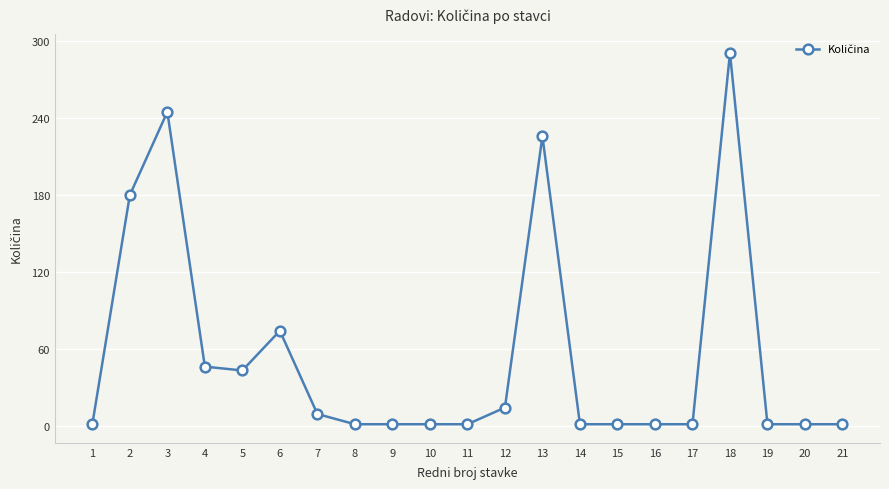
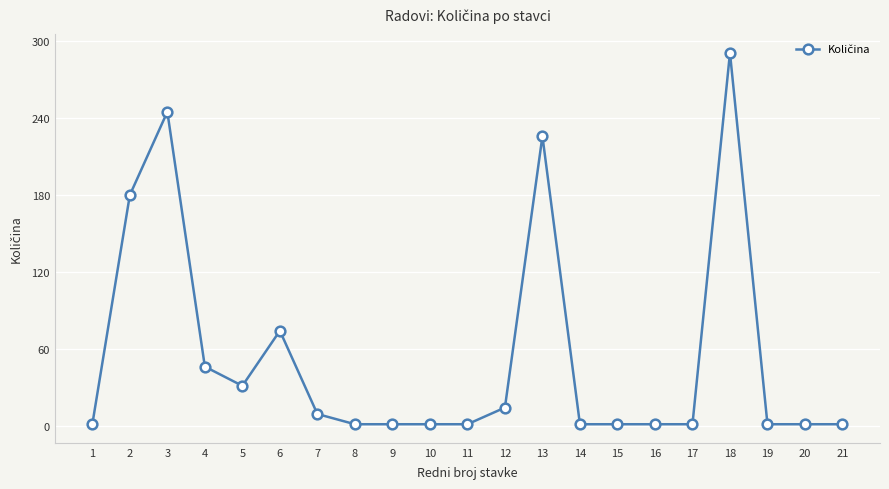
  {
    "1": 1,
    "2": 180,
    "3": 245,
    "4": 46,
-   "5": 43,
+   "5": 31,
    "6": 74,
    "7": 9,
    "8": 1,
    "9": 1,
    "10": 1,
    "11": 1,
    "12": 14,
    "13": 226,
    "14": 1,
    "15": 1,
    "16": 1,
    "17": 1,
    "18": 291,
    "19": 1,
    "20": 1,
    "21": 1
  }
